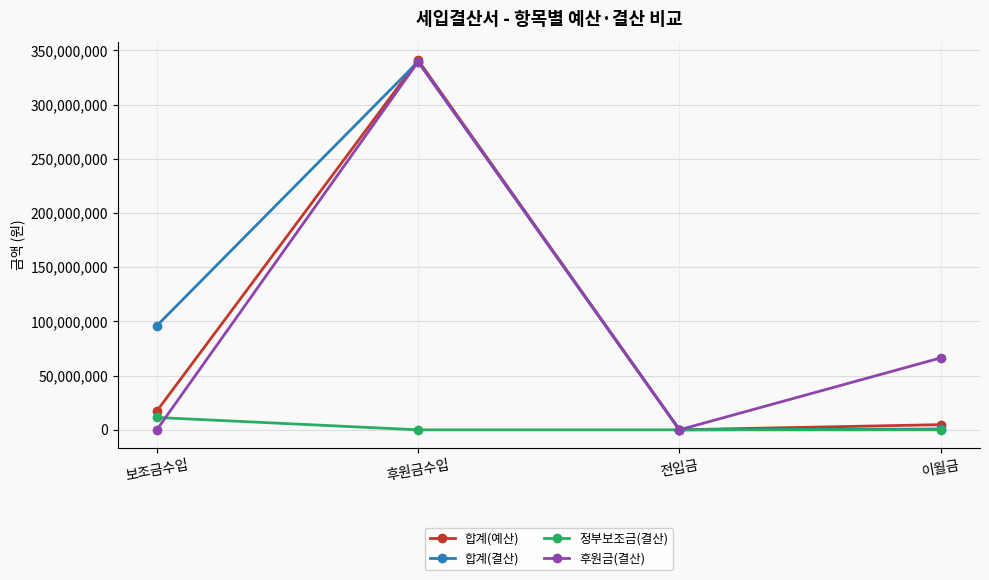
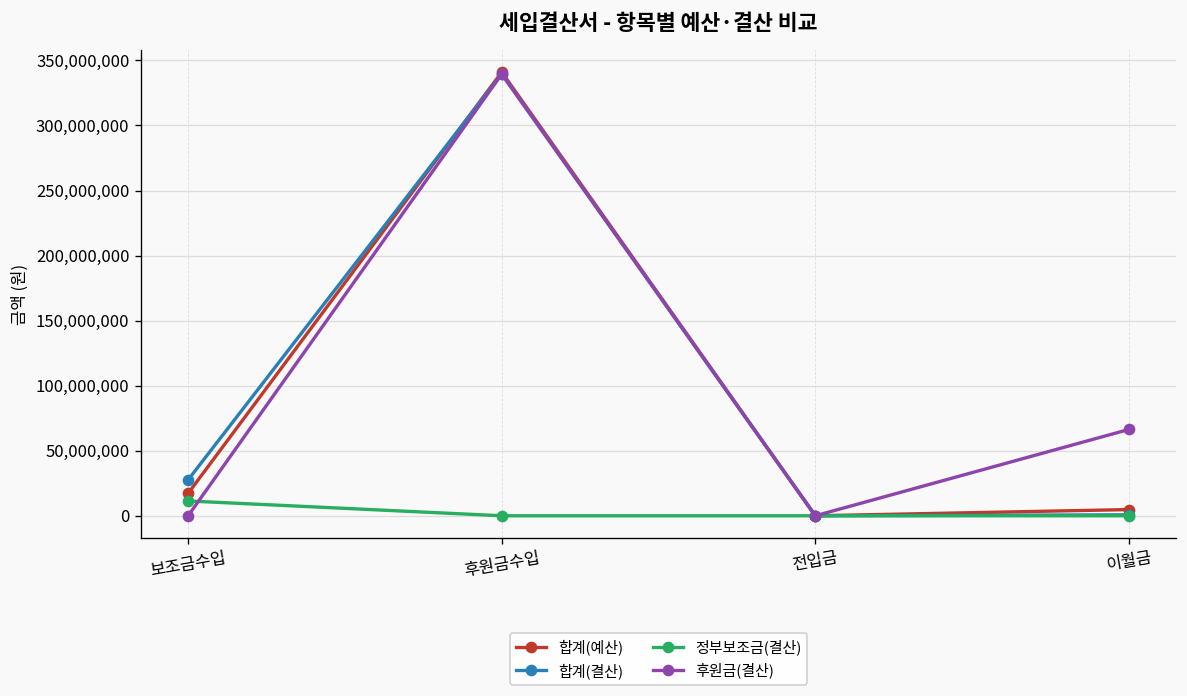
  {
    "합계(예산)": {
      "보조금수입": "17,000,000",
      "이월금": "5,000,000"
    },
    "합계(결산)": {
-     "보조금수입": "96,000,000"
+     "보조금수입": "28,000,000"
    },
    "정부보조금(결산)": {
      "보조금수입": "11,000,000",
      "후원금수입": "0"
    },
    "후원금(결산)": {
      "보조금수입": "0",
      "이월금": "66,000,000"
    }
  }
